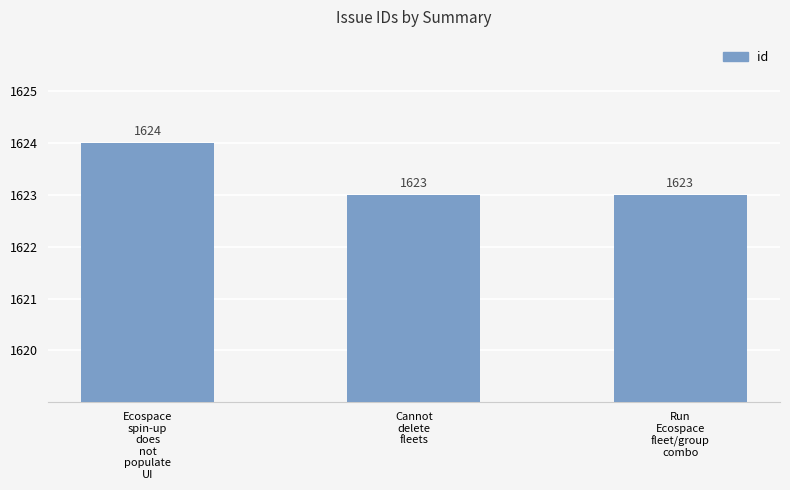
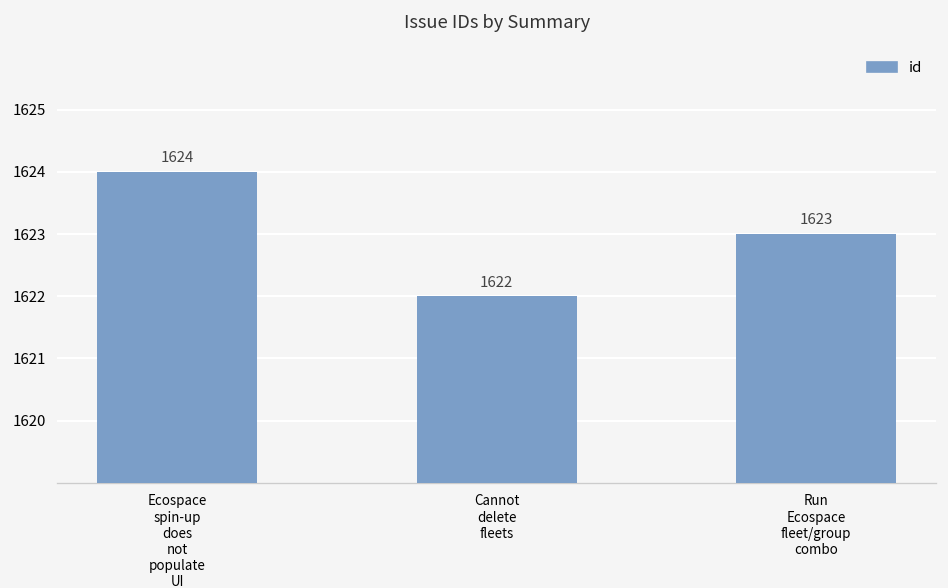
  {
    "Ecospace spin-up does not populate UI": 1624,
-   "Cannot delete fleets": 1623,
+   "Cannot delete fleets": 1622,
    "Run Ecospace fleet/group combo": 1623
  }
